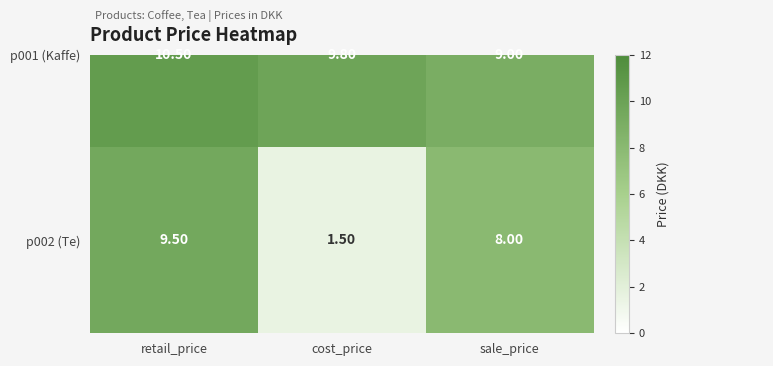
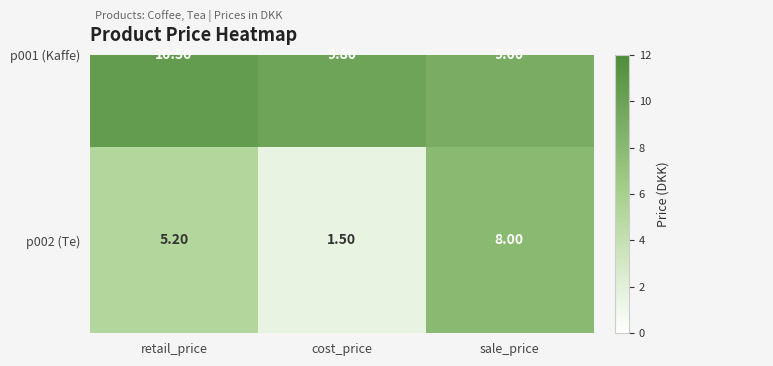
  {
    "p002 (Te)": {
-     "retail_price": 9.50,
+     "retail_price": 5.20,
      "cost_price": 1.50,
      "sale_price": 8.00
    }
  }
